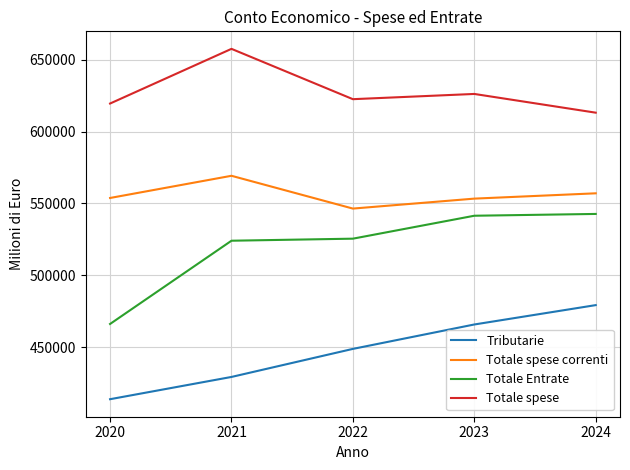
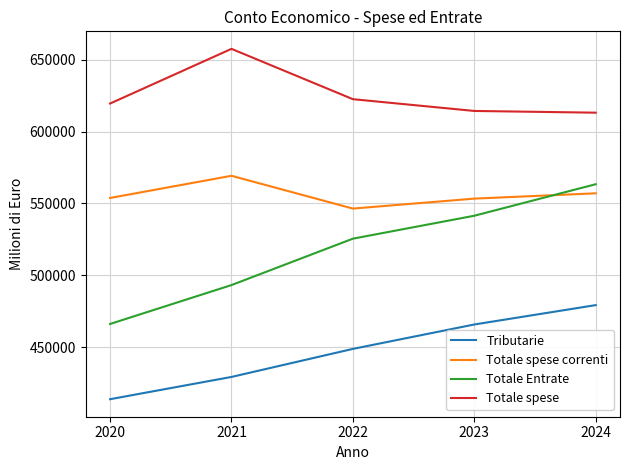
  {
    "Tributarie": {
      "2020": 414000,
      "2021": 429000,
      "2022": 449000,
      "2023": 466000,
      "2024": 479000
    },
    "Totale spese correnti": {
      "2020": 554000,
      "2021": 569000,
      "2022": 546000,
      "2023": 553000,
      "2024": 557000
    },
    "Totale Entrate": {
      "2020": 466000,
-     "2021": 524000,
+     "2021": 493000,
      "2022": 525000,
      "2023": 541000,
-     "2024": 543000
+     "2024": 563000
    },
    "Totale spese": {
      "2020": 619000,
      "2021": 658000,
      "2022": 623000,
-     "2023": 626000,
+     "2023": 614000,
      "2024": 613000
    }
  }
